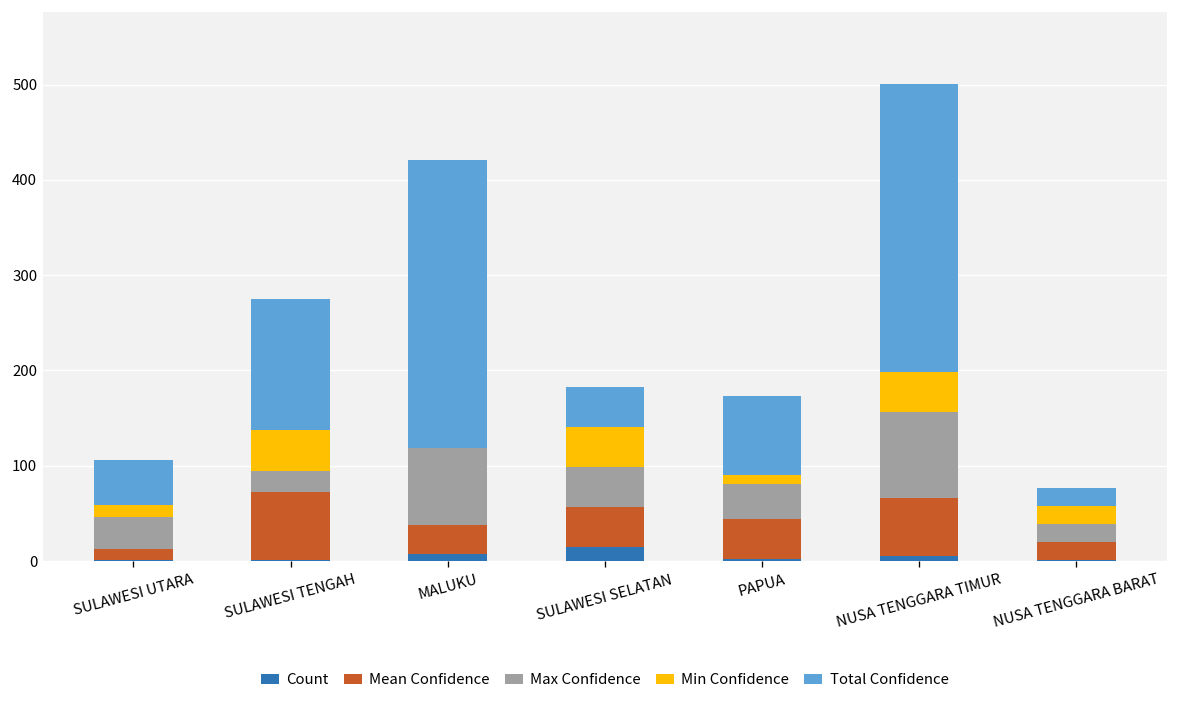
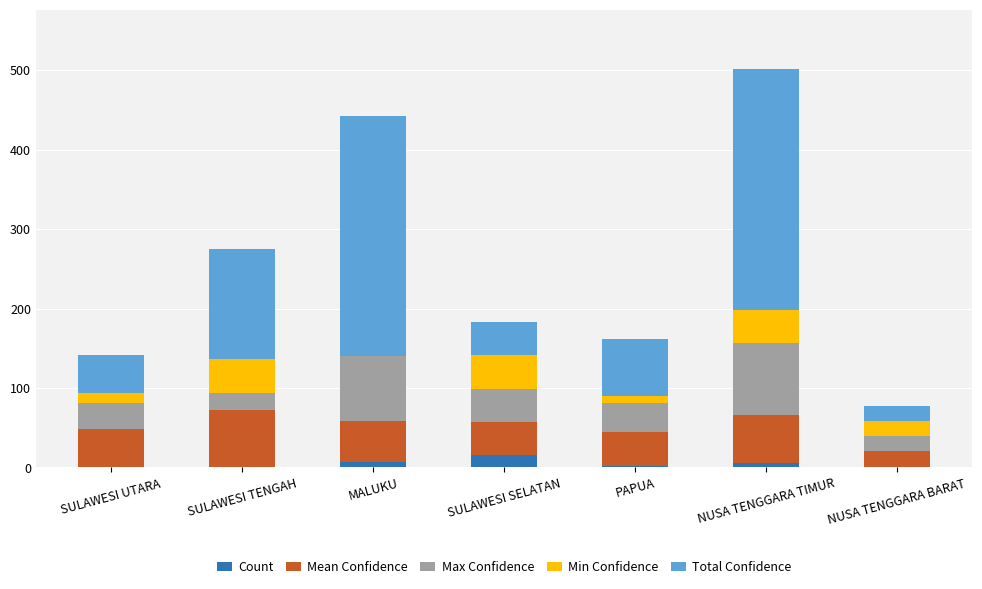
  {
    "Count": {
      "MALUKU": 10,
      "SULAWESI SELATAN": 20,
      "NUSA TENGGARA TIMUR": 10
    },
    "Mean Confidence": {
-     "SULAWESI UTARA": 10,
+     "SULAWESI UTARA": 50,
      "SULAWESI TENGAH": 70,
-     "MALUKU": 30,
+     "MALUKU": 50,
      "SULAWESI SELATAN": 40,
      "PAPUA": 40,
      "NUSA TENGGARA TIMUR": 60,
      "NUSA TENGGARA BARAT": 20
    },
    "Max Confidence": {
      "SULAWESI UTARA": 30,
      "SULAWESI TENGAH": 20,
      "MALUKU": 80,
      "SULAWESI SELATAN": 40,
      "PAPUA": 40,
      "NUSA TENGGARA TIMUR": 90,
      "NUSA TENGGARA BARAT": 20
    },
    "Min Confidence": {
      "SULAWESI UTARA": 10,
      "SULAWESI TENGAH": 40,
      "MALUKU": 0,
      "SULAWESI SELATAN": 40,
      "PAPUA": 10,
      "NUSA TENGGARA TIMUR": 40,
      "NUSA TENGGARA BARAT": 20
    },
    "Total Confidence": {
      "SULAWESI UTARA": 50,
      "SULAWESI TENGAH": 140,
      "MALUKU": 300,
      "SULAWESI SELATAN": 40,
-     "PAPUA": 80,
+     "PAPUA": 70,
      "NUSA TENGGARA TIMUR": 300,
      "NUSA TENGGARA BARAT": 20
    }
  }
